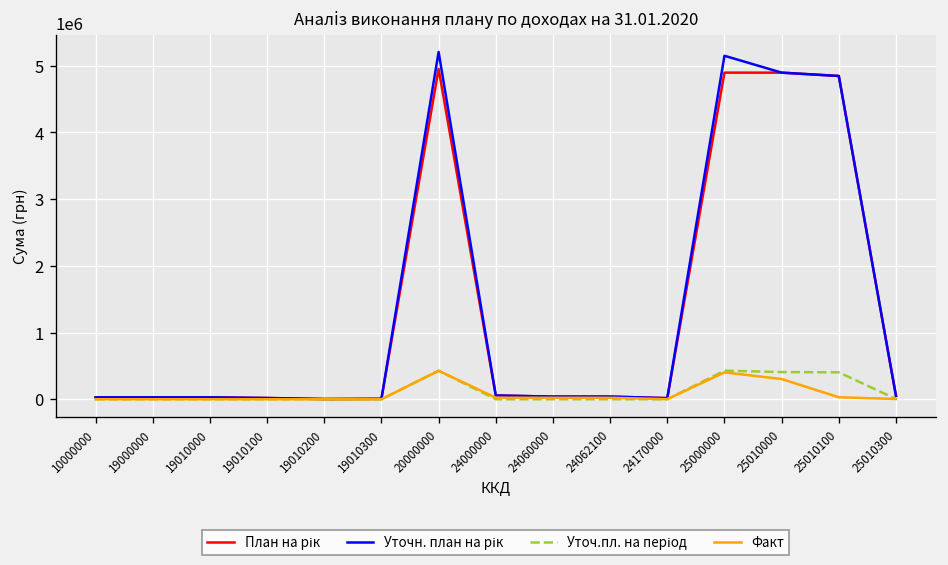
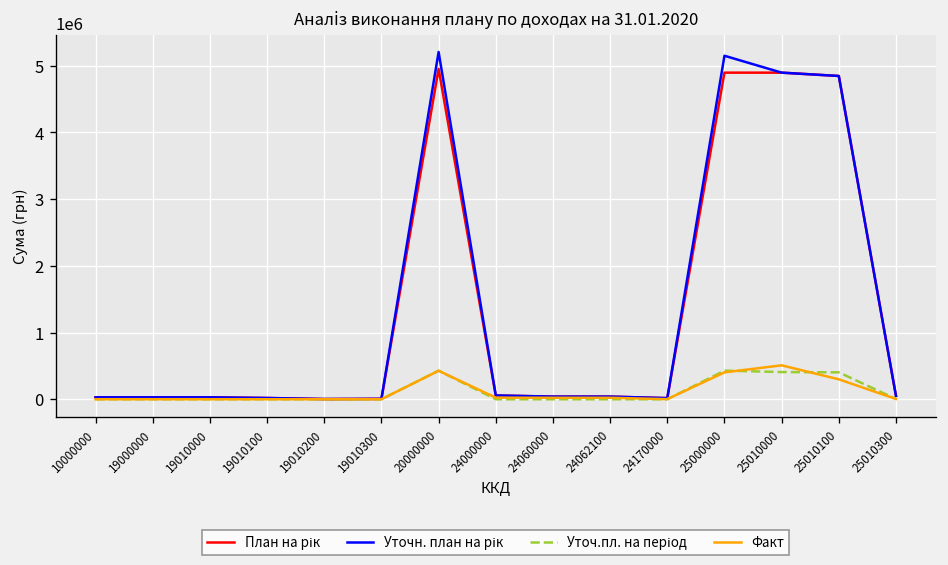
  {
    "План на рік": {
      "20000000": 5000000,
      "25000000": 4900000
    },
    "Уточн. план на рік": {
      "20000000": 5200000,
      "25000000": 5100000
    },
    "Уточ.пл. на період": {
      "25010000": 400000,
      "25010100": 400000
    },
    "Факт": {
-     "25010000": 300000,
-     "25010100": 0
+     "25010000": 500000,
+     "25010100": 300000
    }
  }
